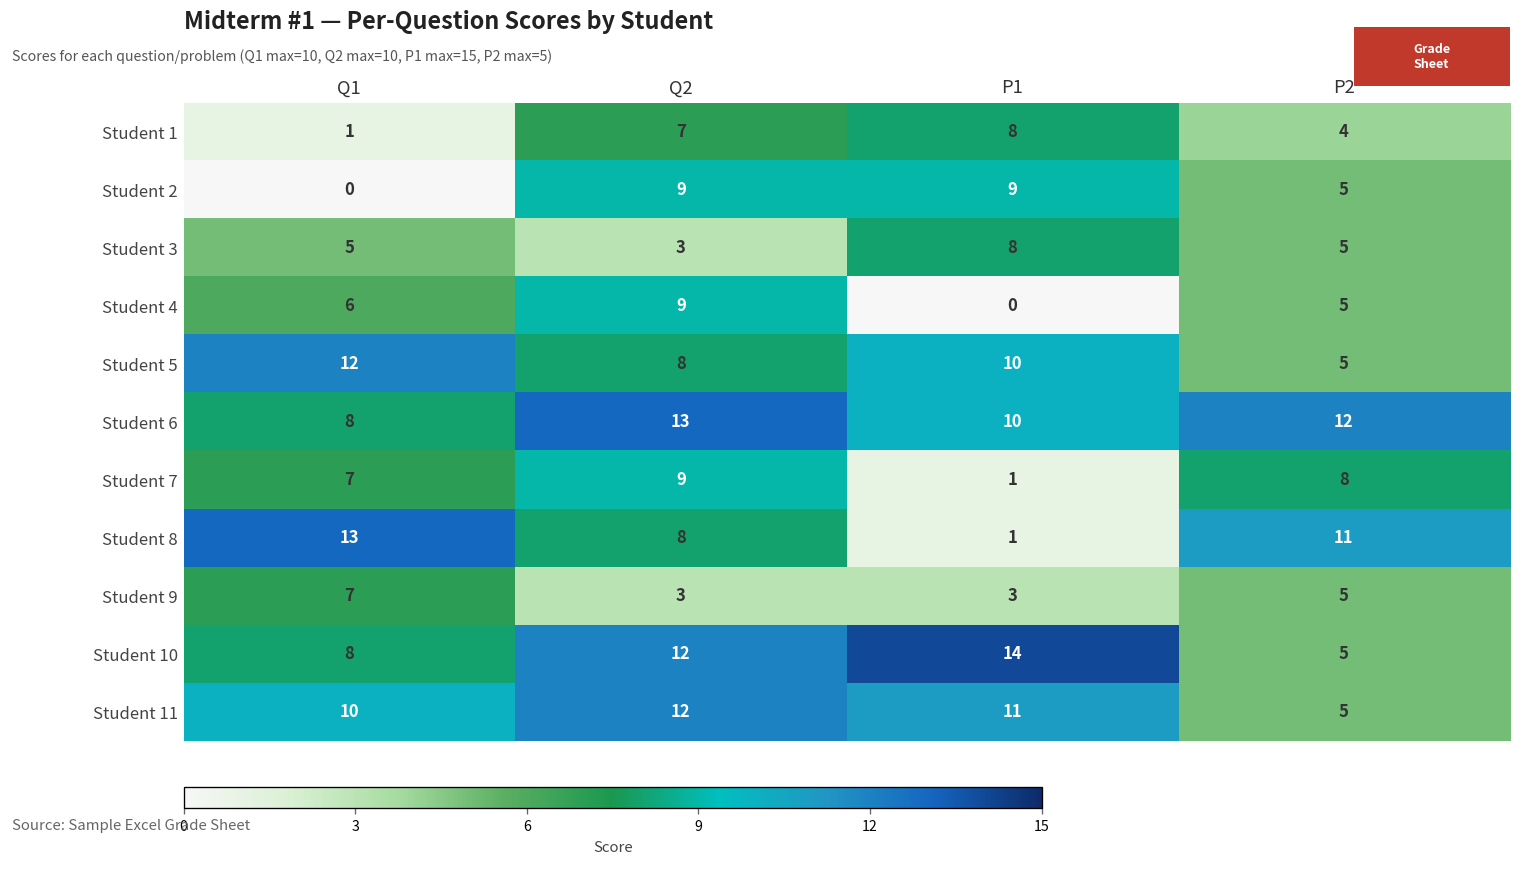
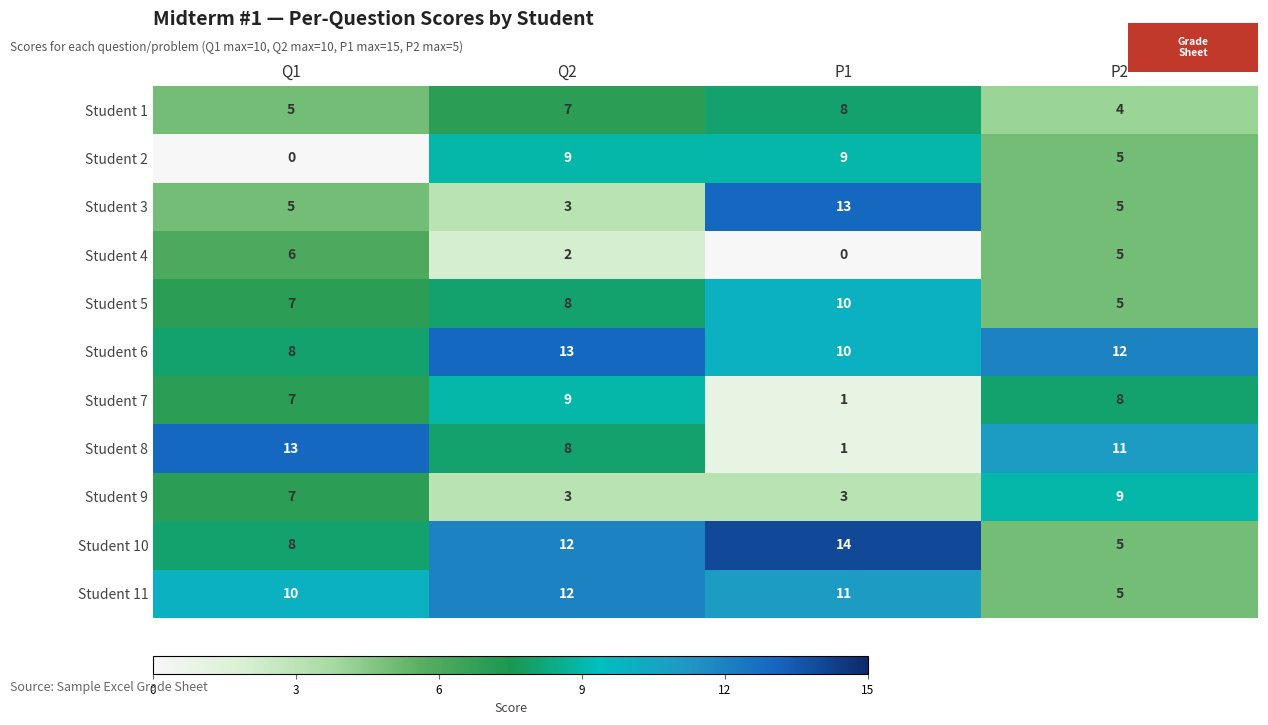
  {
    "Student 1": {
-     "Q1": 1,
+     "Q1": 5,
      "Q2": 7,
      "P1": 8,
      "P2": 4
    },
    "Student 2": {
      "Q1": 0,
      "Q2": 9,
      "P1": 9,
      "P2": 5
    },
    "Student 3": {
      "Q1": 5,
      "Q2": 3,
-     "P1": 8,
+     "P1": 13,
      "P2": 5
    },
    "Student 4": {
      "Q1": 6,
-     "Q2": 9,
+     "Q2": 2,
      "P1": 0,
      "P2": 5
    },
    "Student 5": {
-     "Q1": 12,
+     "Q1": 7,
      "Q2": 8,
      "P1": 10,
      "P2": 5
    },
    "Student 6": {
      "Q1": 8,
      "Q2": 13,
      "P1": 10,
      "P2": 12
    },
    "Student 7": {
      "Q1": 7,
      "Q2": 9,
      "P1": 1,
      "P2": 8
    },
    "Student 8": {
      "Q1": 13,
      "Q2": 8,
      "P1": 1,
      "P2": 11
    },
    "Student 9": {
      "Q1": 7,
      "Q2": 3,
      "P1": 3,
-     "P2": 5
+     "P2": 9
    },
    "Student 10": {
      "Q1": 8,
      "Q2": 12,
      "P1": 14,
      "P2": 5
    },
    "Student 11": {
      "Q1": 10,
      "Q2": 12,
      "P1": 11,
      "P2": 5
    }
  }
